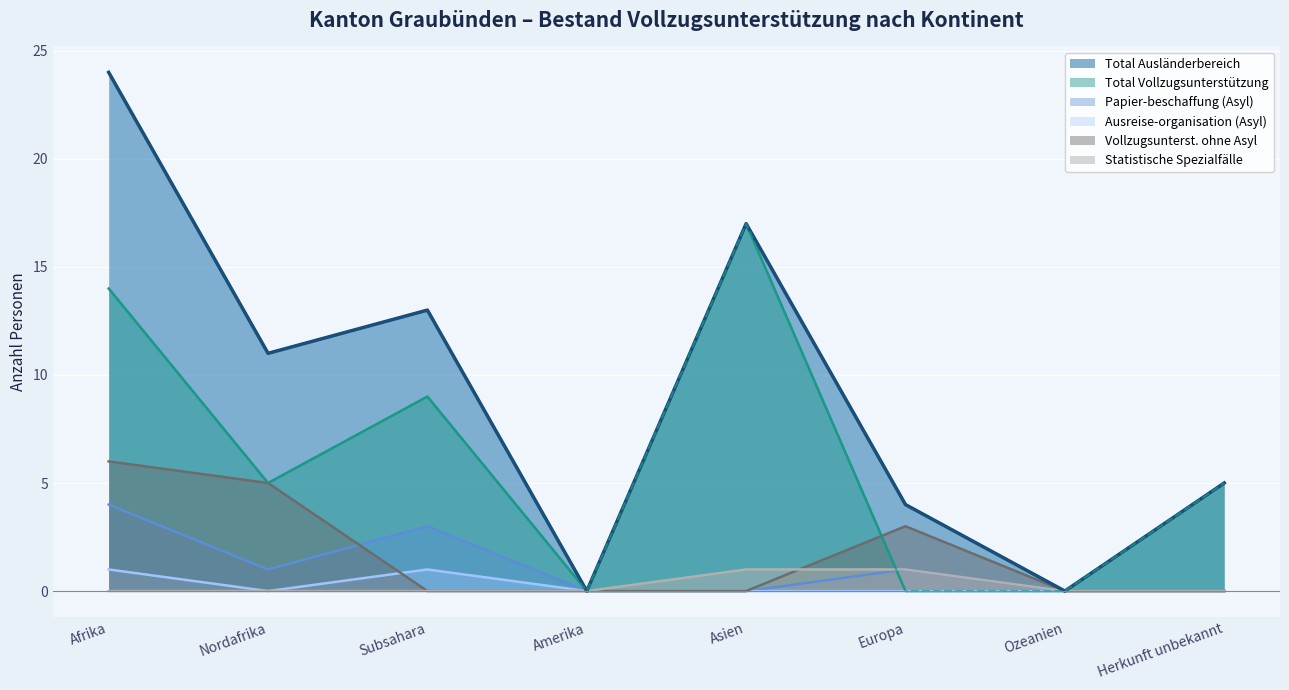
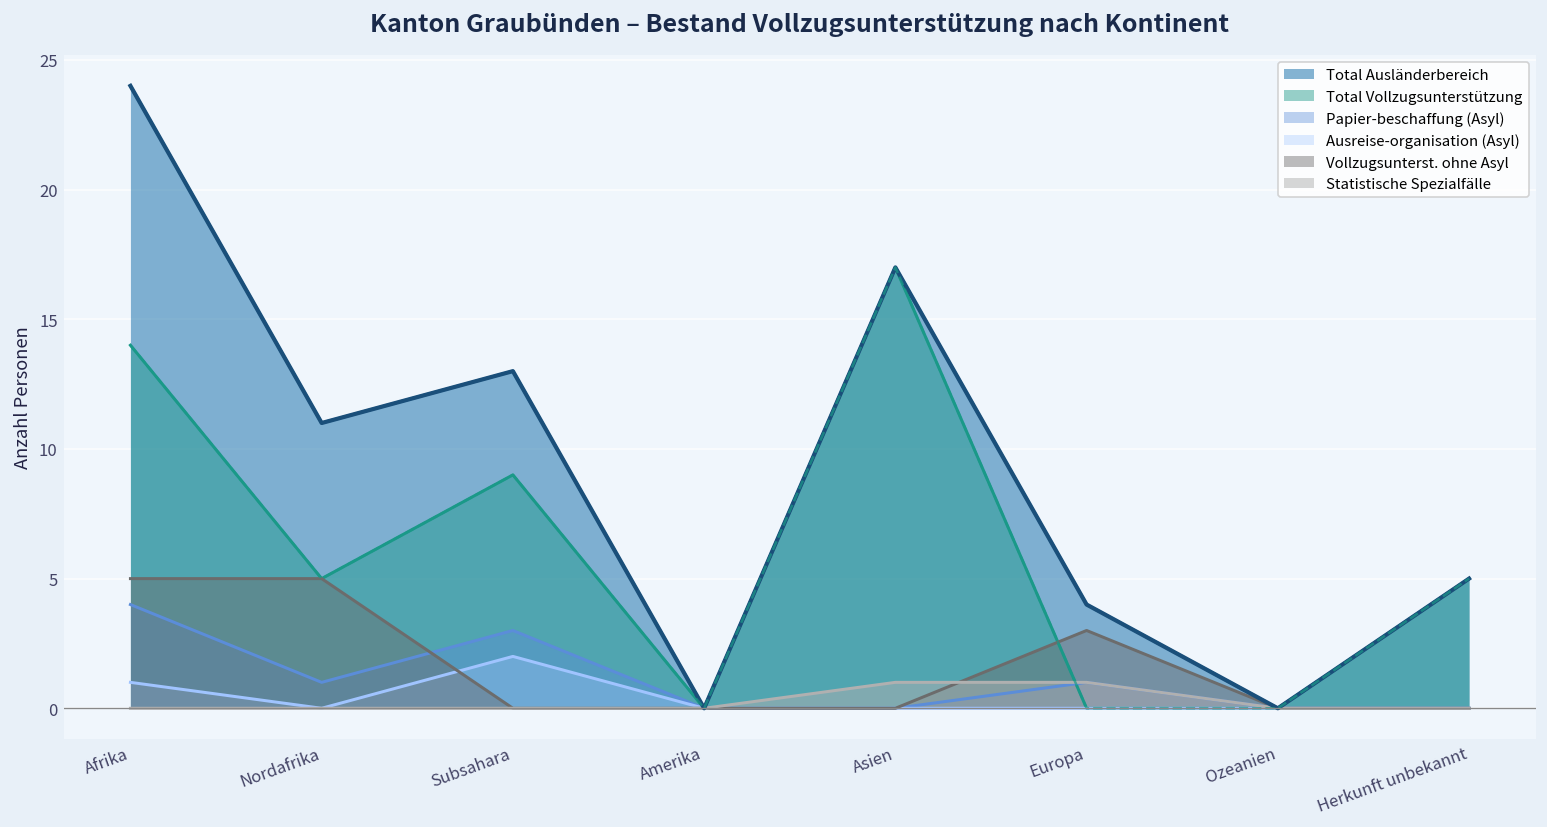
  {
    "Ausreise-organisation (Asyl)": {
      "Afrika": 1,
-     "Subsahara": 1
+     "Subsahara": 2
    },
    "Vollzugsunterst. ohne Asyl": {
-     "Afrika": 6,
+     "Afrika": 5,
      "Europa": 3
    }
  }
